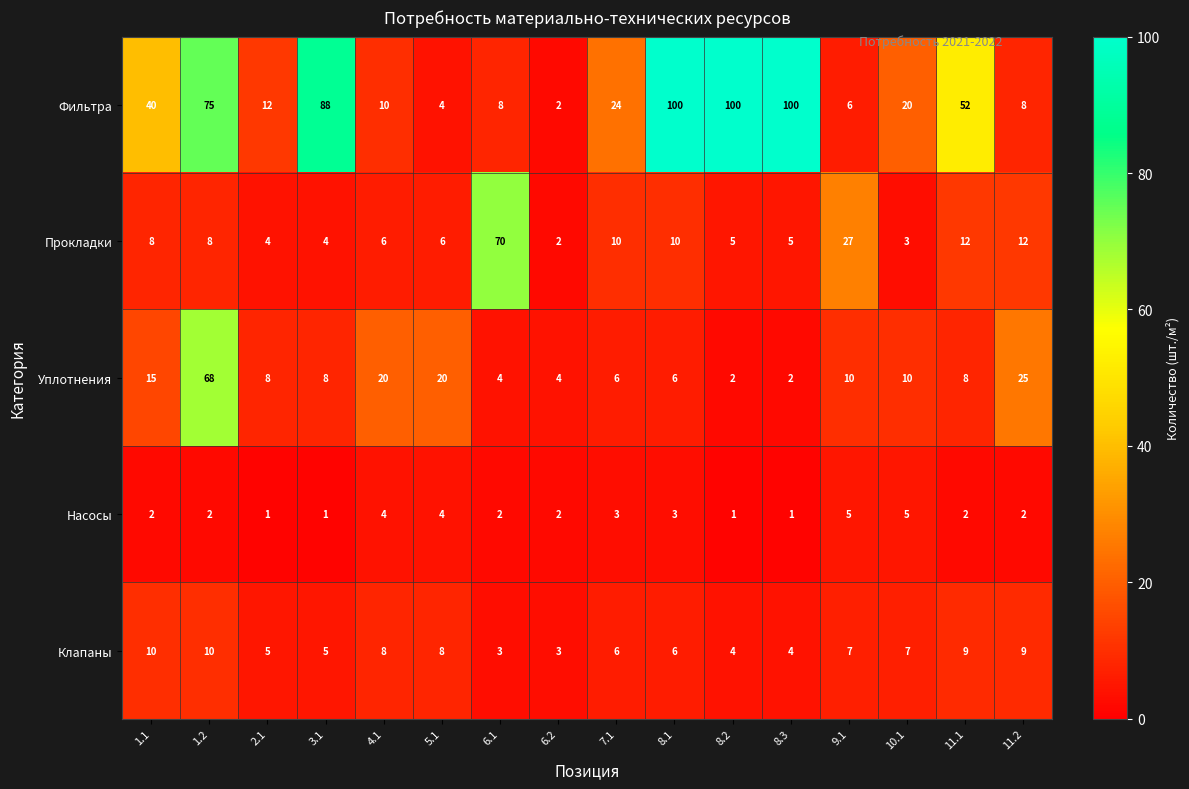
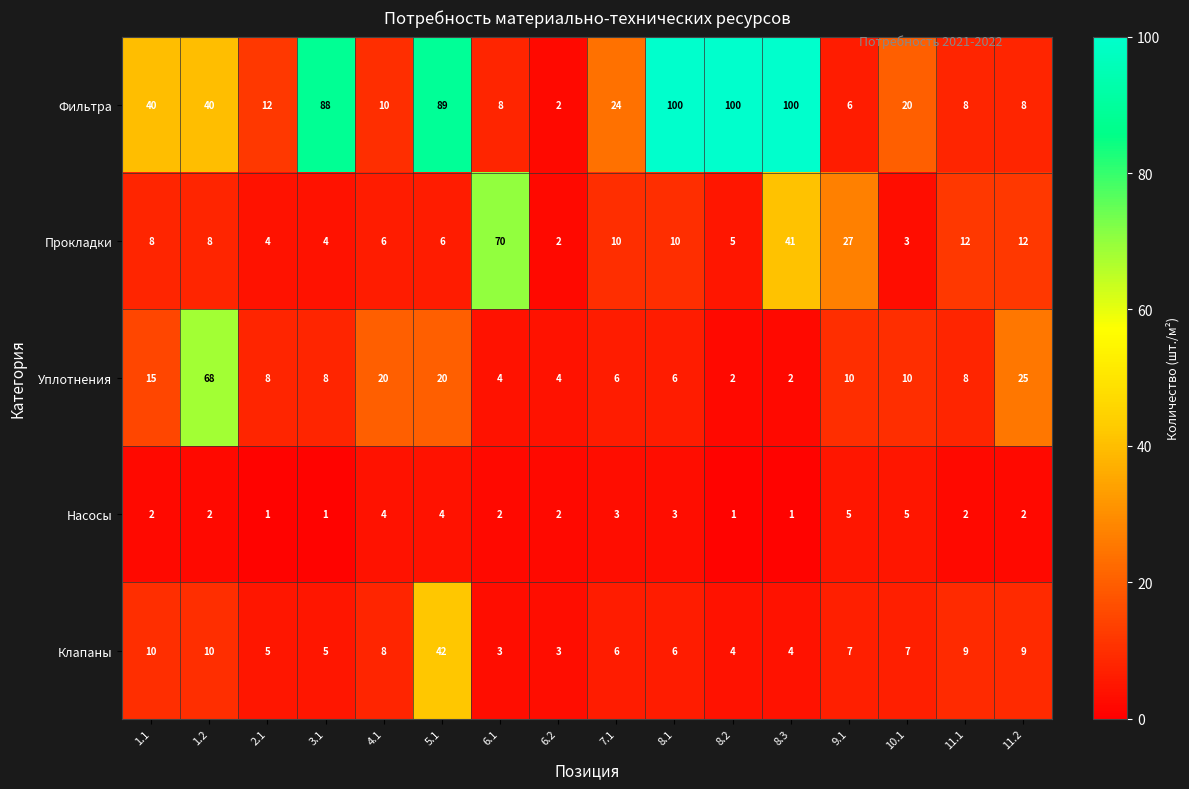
  {
    "Фильтра": {
      "1.1": 40,
-     "1.2": 75,
+     "1.2": 40,
      "2.1": 12,
      "3.1": 88,
      "4.1": 10,
-     "5.1": 4,
+     "5.1": 89,
      "6.1": 8,
      "6.2": 2,
      "7.1": 24,
      "8.1": 100,
      "8.2": 100,
      "8.3": 100,
      "9.1": 6,
      "10.1": 20,
-     "11.1": 52,
+     "11.1": 8,
      "11.2": 8
    },
    "Прокладки": {
      "1.1": 8,
      "1.2": 8,
      "2.1": 4,
      "3.1": 4,
      "4.1": 6,
      "5.1": 6,
      "6.1": 70,
      "6.2": 2,
      "7.1": 10,
      "8.1": 10,
      "8.2": 5,
-     "8.3": 5,
+     "8.3": 41,
      "9.1": 27,
      "10.1": 3,
      "11.1": 12,
      "11.2": 12
    },
    "Уплотнения": {
      "1.1": 15,
      "1.2": 68,
      "2.1": 8,
      "3.1": 8,
      "4.1": 20,
      "5.1": 20,
      "6.1": 4,
      "6.2": 4,
      "7.1": 6,
      "8.1": 6,
      "8.2": 2,
      "8.3": 2,
      "9.1": 10,
      "10.1": 10,
      "11.1": 8,
      "11.2": 25
    },
    "Насосы": {
      "1.1": 2,
      "1.2": 2,
      "2.1": 1,
      "3.1": 1,
      "4.1": 4,
      "5.1": 4,
      "6.1": 2,
      "6.2": 2,
      "7.1": 3,
      "8.1": 3,
      "8.2": 1,
      "8.3": 1,
      "9.1": 5,
      "10.1": 5,
      "11.1": 2,
      "11.2": 2
    },
    "Клапаны": {
      "1.1": 10,
      "1.2": 10,
      "2.1": 5,
      "3.1": 5,
      "4.1": 8,
-     "5.1": 8,
+     "5.1": 42,
      "6.1": 3,
      "6.2": 3,
      "7.1": 6,
      "8.1": 6,
      "8.2": 4,
      "8.3": 4,
      "9.1": 7,
      "10.1": 7,
      "11.1": 9,
      "11.2": 9
    }
  }
